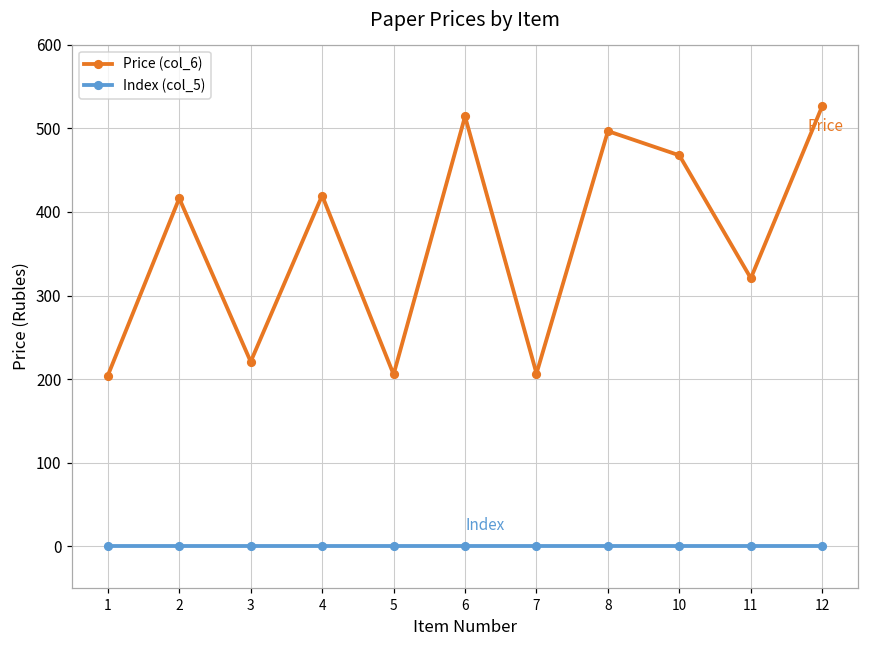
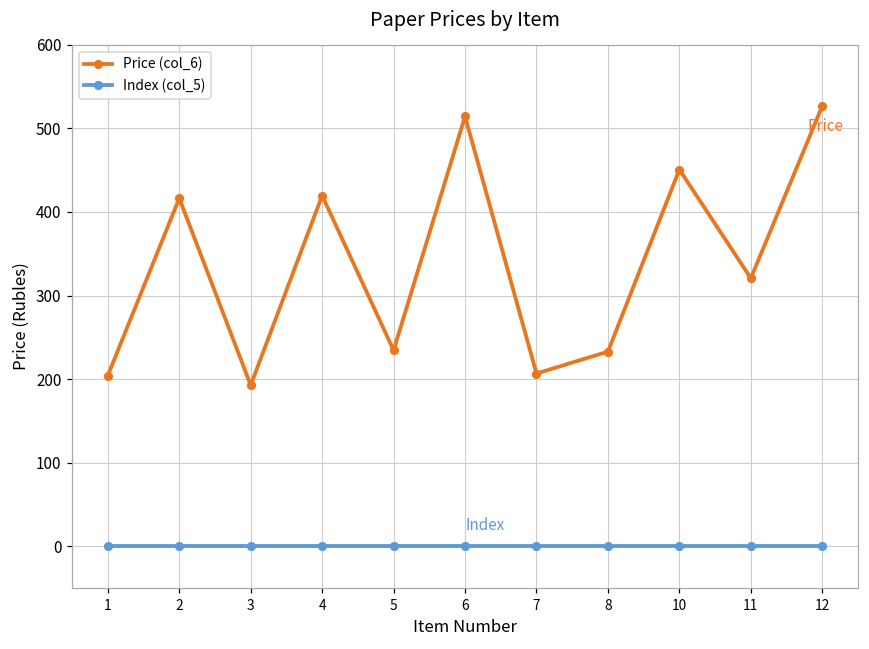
  {
    "Price (col_6)": {
      "1": 200,
      "2": 420,
-     "3": 220,
+     "3": 190,
      "4": 420,
-     "5": 210,
+     "5": 230,
      "6": 510,
      "7": 210,
-     "8": 500,
-     "10": 470,
+     "8": 230,
+     "10": 450,
      "11": 320,
      "12": 530
    },
    "Index (col_5)": {
      "1": 0,
      "2": 0,
      "3": 0,
      "4": 0,
      "5": 0,
      "6": 0,
      "7": 0,
      "8": 0,
      "10": 0,
      "11": 0,
      "12": 0
    }
  }
